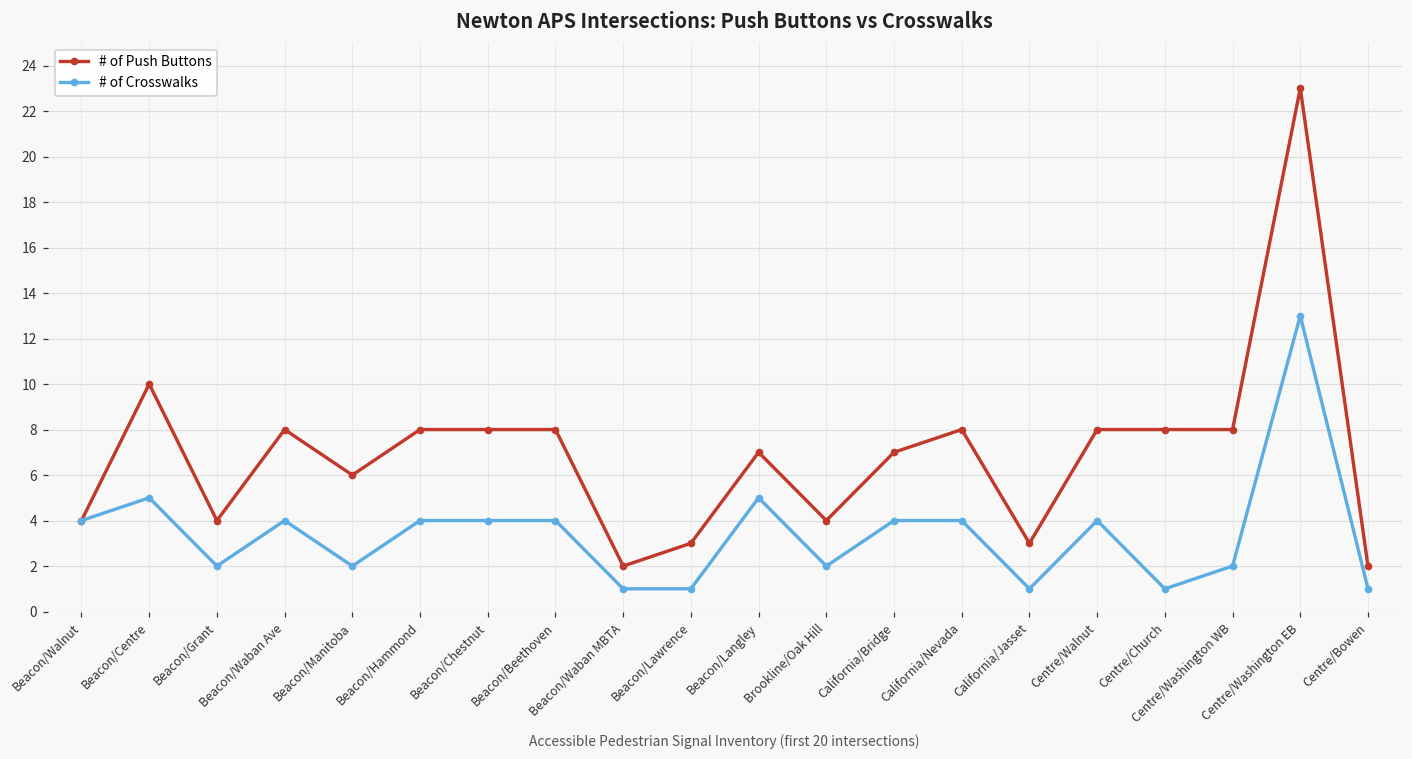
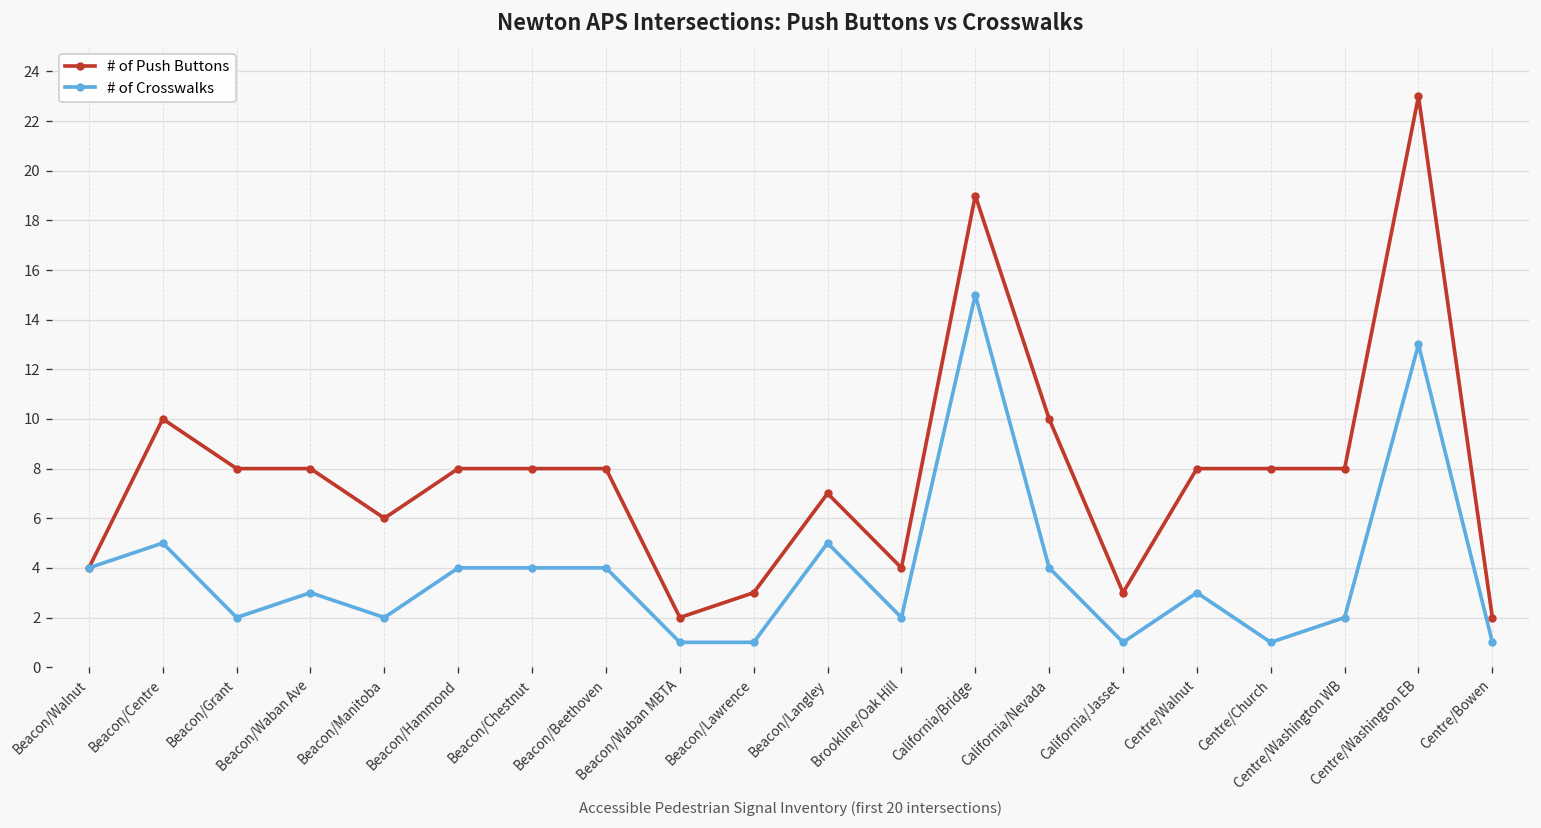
  {
    "# of Push Buttons": {
      "Beacon/Centre": 10,
-     "Beacon/Grant": 4,
+     "Beacon/Grant": 8,
      "Beacon/Waban Ave": 8,
      "Beacon/Manitoba": 6,
      "Beacon/Hammond": 8,
      "Beacon/Chestnut": 8,
      "Beacon/Beethoven": 8,
      "Beacon/Waban MBTA": 2,
      "Beacon/Lawrence": 3,
      "Beacon/Langley": 7,
      "Brookline/Oak Hill": 4,
-     "California/Bridge": 7,
-     "California/Nevada": 8,
+     "California/Bridge": 19,
+     "California/Nevada": 10,
      "California/Jasset": 3,
      "Centre/Walnut": 8,
      "Centre/Church": 8,
      "Centre/Washington WB": 8,
      "Centre/Washington EB": 23,
      "Centre/Bowen": 2
    },
    "# of Crosswalks": {
      "Beacon/Centre": 5,
      "Beacon/Grant": 2,
-     "Beacon/Waban Ave": 4,
+     "Beacon/Waban Ave": 3,
      "Beacon/Manitoba": 2,
      "Beacon/Hammond": 4,
      "Beacon/Chestnut": 4,
      "Beacon/Beethoven": 4,
      "Beacon/Waban MBTA": 1,
      "Beacon/Lawrence": 1,
      "Beacon/Langley": 5,
      "Brookline/Oak Hill": 2,
-     "California/Bridge": 4,
+     "California/Bridge": 15,
      "California/Nevada": 4,
      "California/Jasset": 1,
-     "Centre/Walnut": 4,
+     "Centre/Walnut": 3,
      "Centre/Church": 1,
      "Centre/Washington WB": 2,
      "Centre/Washington EB": 13,
      "Centre/Bowen": 1
    }
  }
